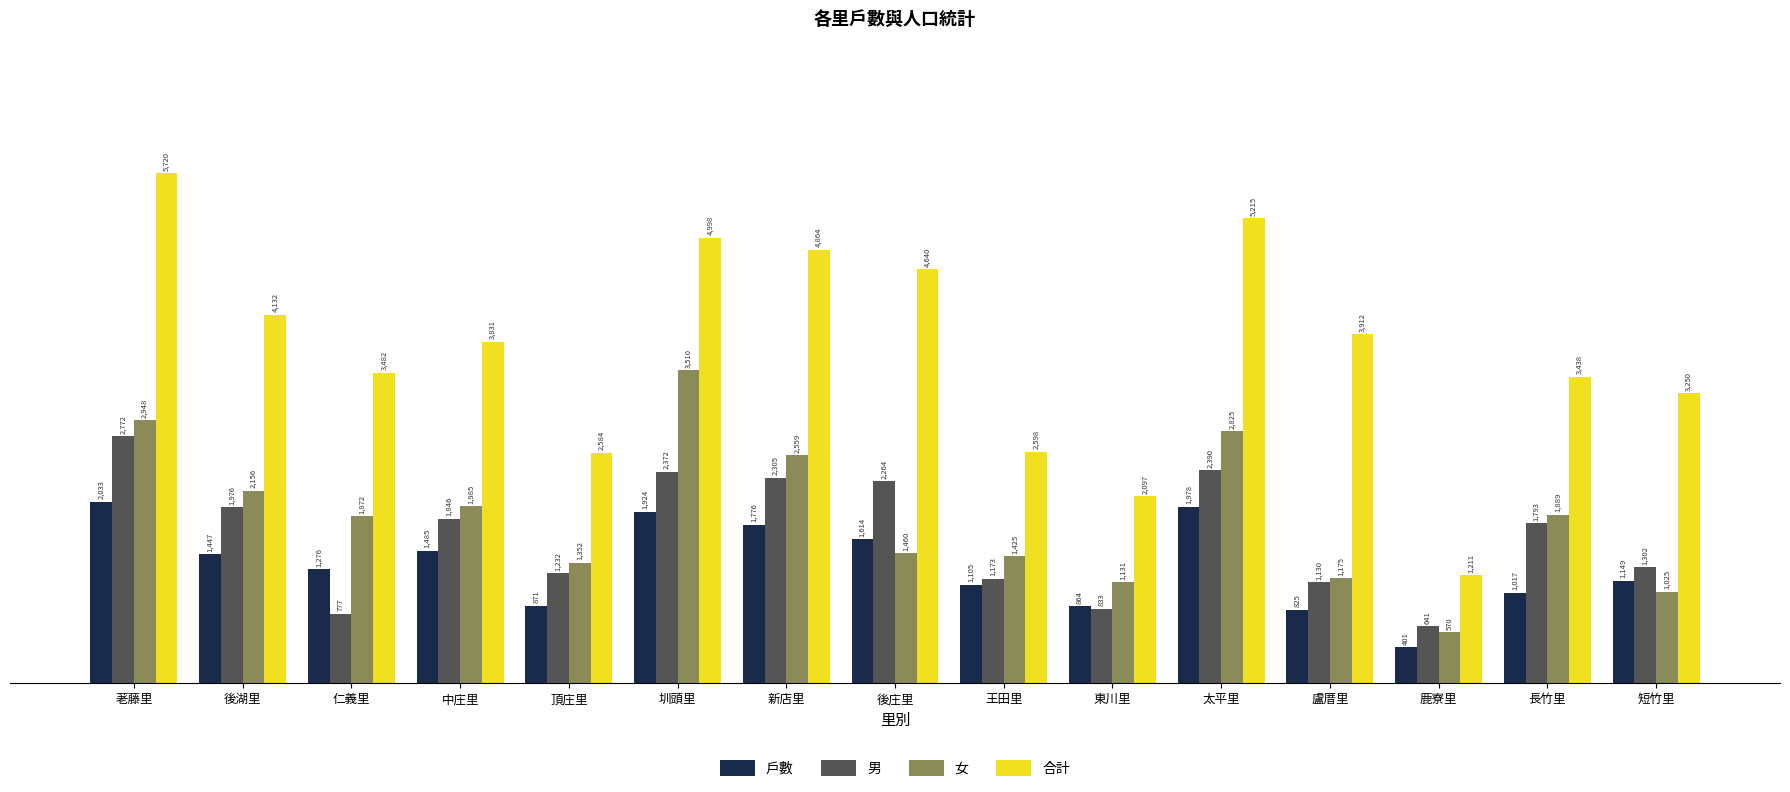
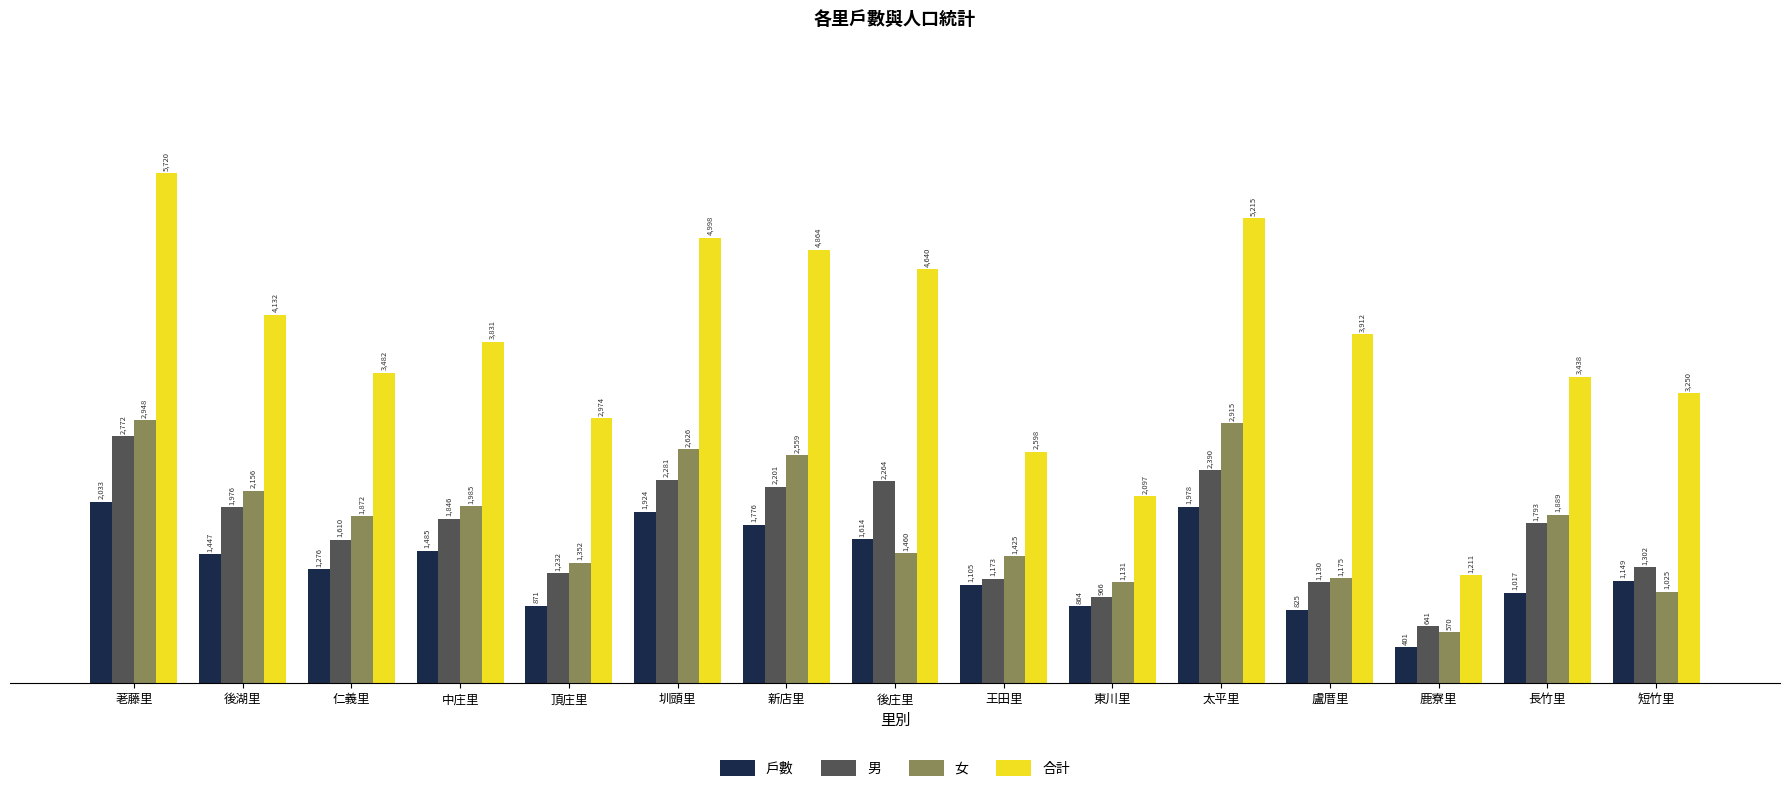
  {
    "戶數": {
      "荖藤里": "2,033",
      "後湖里": "1,447",
      "仁義里": "1,276",
      "中庄里": "1,485",
      "頂庄里": "871",
      "圳頭里": "1,924",
      "新店里": "1,776",
      "後庄里": "1,614",
      "王田里": "1,105",
      "東川里": "864",
      "太平里": "1,978",
      "盧厝里": "825",
      "鹿寮里": "401",
      "長竹里": "1,017",
      "短竹里": "1,149"
    },
    "男": {
      "荖藤里": "2,772",
      "後湖里": "1,976",
-     "仁義里": "777",
+     "仁義里": "1,610",
      "中庄里": "1,846",
      "頂庄里": "1,232",
-     "圳頭里": "2,372",
-     "新店里": "2,305",
+     "圳頭里": "2,281",
+     "新店里": "2,201",
      "後庄里": "2,264",
      "王田里": "1,173",
-     "東川里": "833",
+     "東川里": "966",
      "太平里": "2,390",
      "盧厝里": "1,130",
      "鹿寮里": "641",
      "長竹里": "1,793",
      "短竹里": "1,302"
    },
    "女": {
      "荖藤里": "2,948",
      "後湖里": "2,156",
      "仁義里": "1,872",
      "中庄里": "1,985",
      "頂庄里": "1,352",
-     "圳頭里": "3,510",
+     "圳頭里": "2,626",
      "新店里": "2,559",
      "後庄里": "1,460",
      "王田里": "1,425",
      "東川里": "1,131",
-     "太平里": "2,825",
+     "太平里": "2,915",
      "盧厝里": "1,175",
      "鹿寮里": "570",
      "長竹里": "1,889",
      "短竹里": "1,025"
    },
    "合計": {
      "荖藤里": "5,720",
      "後湖里": "4,132",
      "仁義里": "3,482",
      "中庄里": "3,831",
-     "頂庄里": "2,584",
+     "頂庄里": "2,974",
      "圳頭里": "4,998",
      "新店里": "4,864",
      "後庄里": "4,640",
      "王田里": "2,598",
      "東川里": "2,097",
      "太平里": "5,215",
      "盧厝里": "3,912",
      "鹿寮里": "1,211",
      "長竹里": "3,438",
      "短竹里": "3,250"
    }
  }
